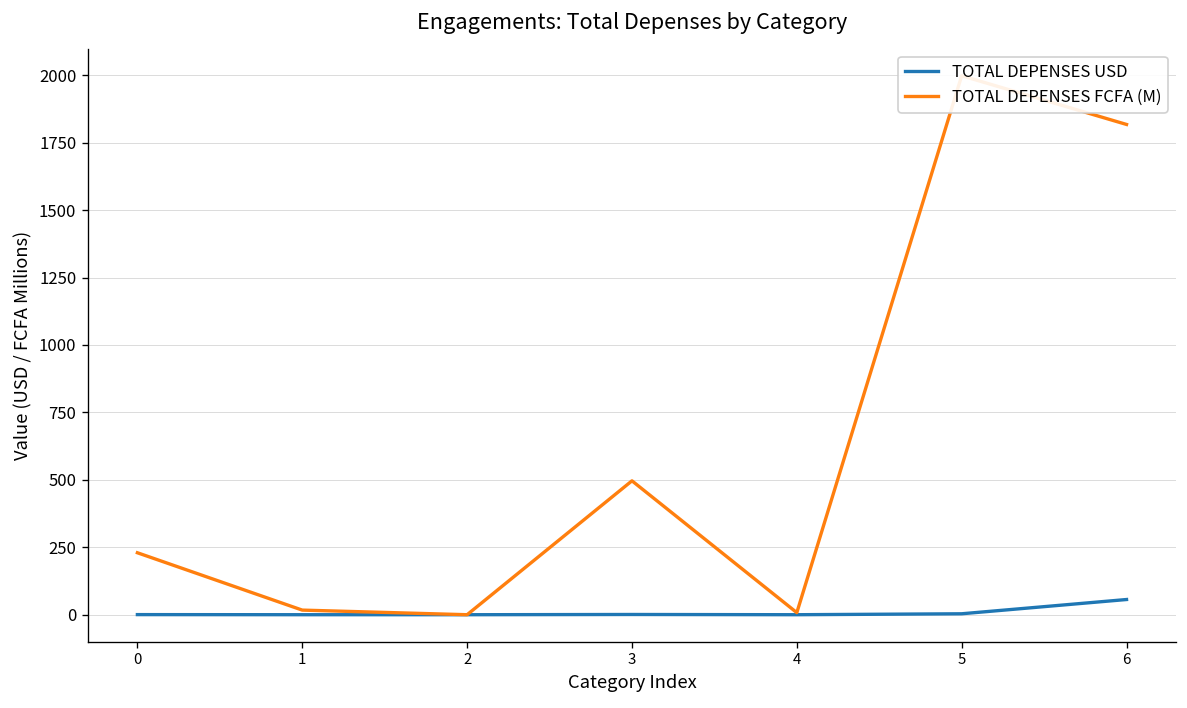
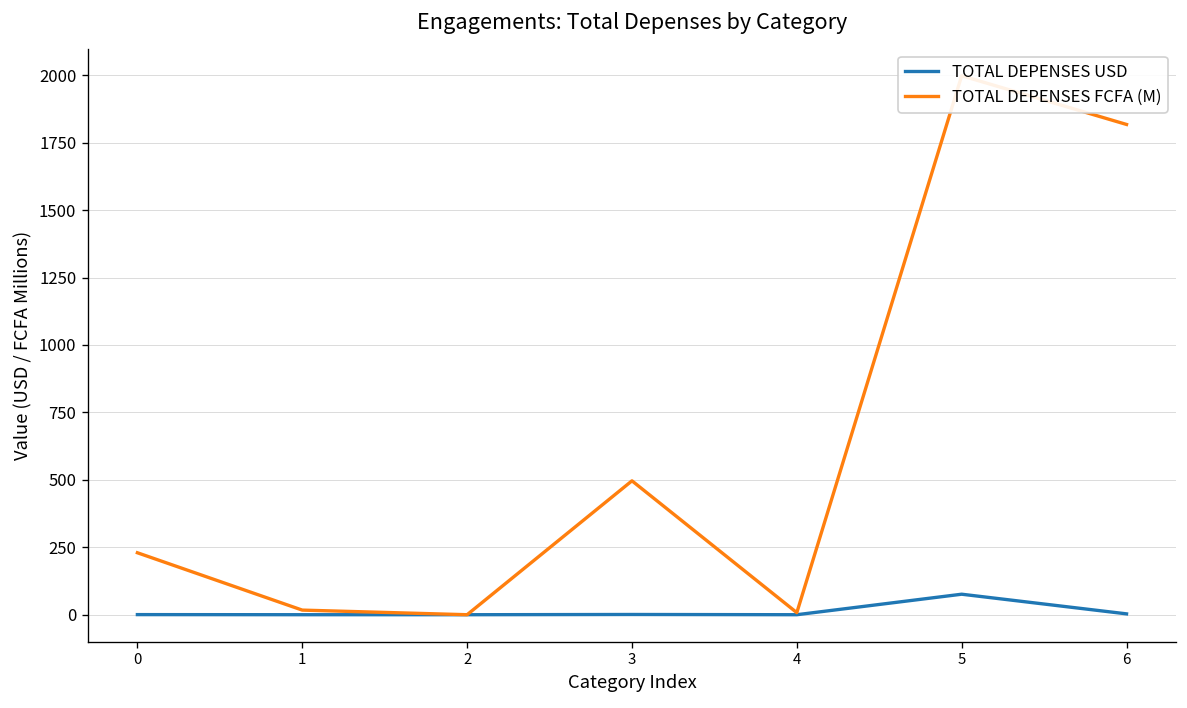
  {
    "TOTAL DEPENSES USD": {
      "0": 0,
      "1": 0,
      "3": 0,
-     "5": 0,
-     "6": 60
+     "5": 80,
+     "6": 0
    },
    "TOTAL DEPENSES FCFA (M)": {
      "0": 230,
      "1": 20,
      "3": 500,
      "6": 1820
    }
  }
